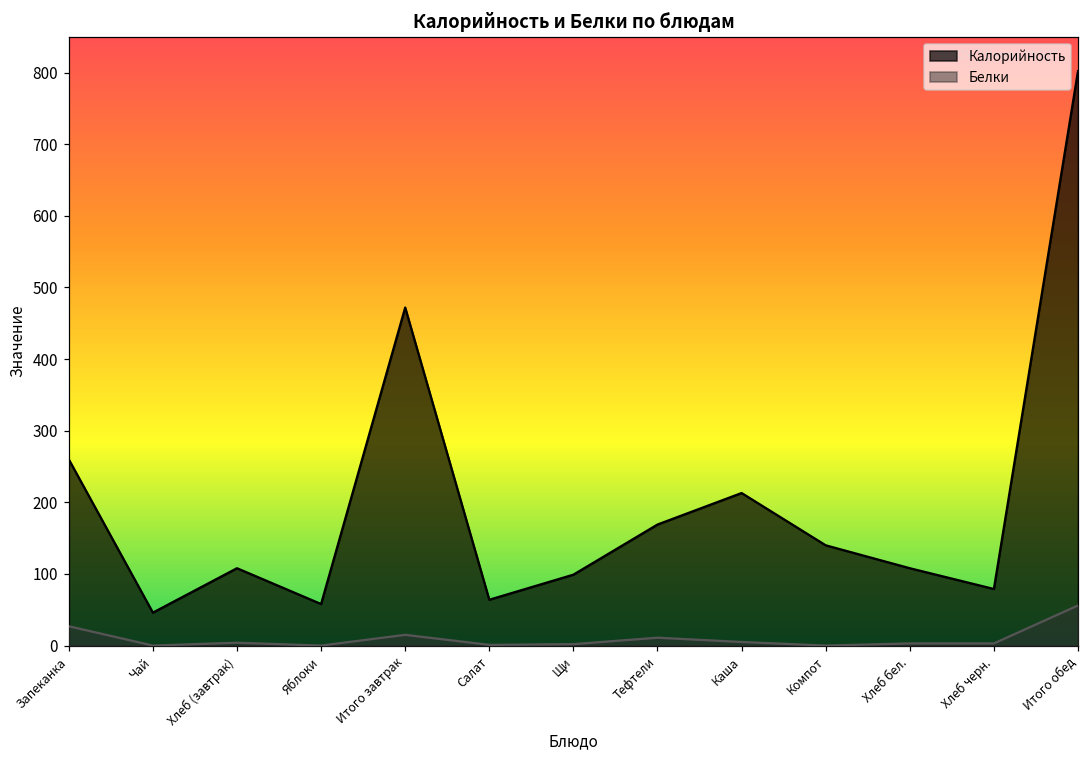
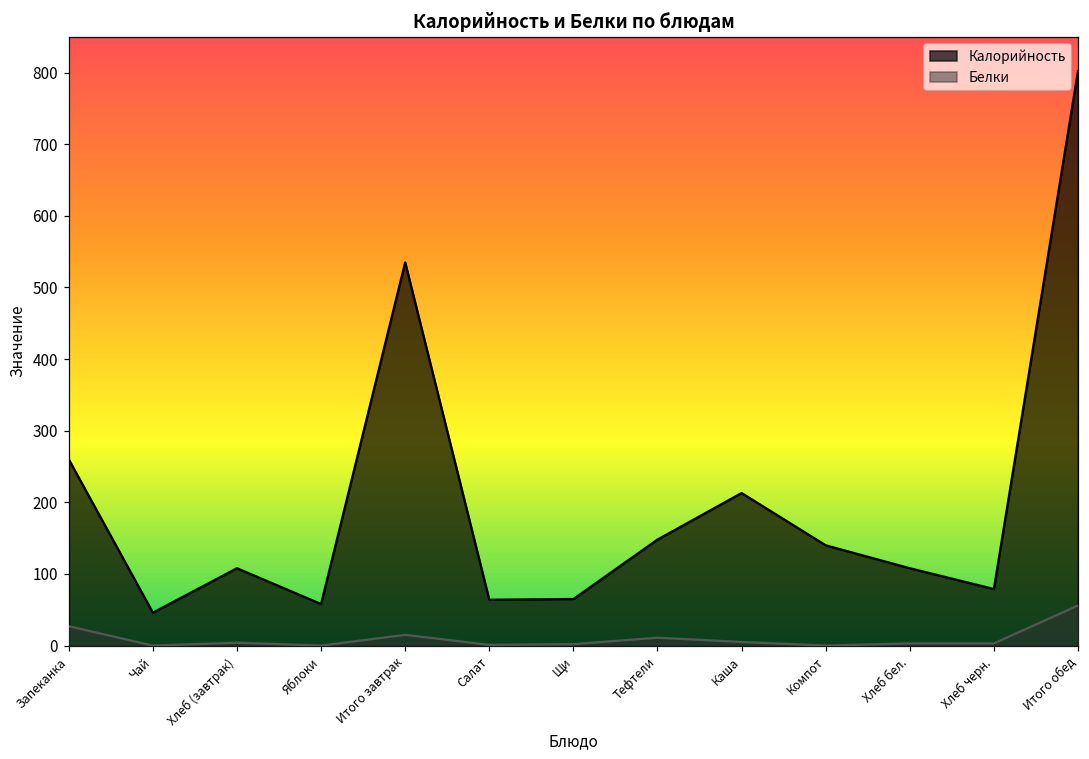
  {
    "Калорийность": {
      "Запеканка": 260,
      "Чай": 50,
      "Хлеб (завтрак)": 110,
      "Яблоки": 60,
-     "Итого завтрак": 470,
+     "Итого завтрак": 540,
      "Салат": 60,
-     "Щи": 100,
-     "Тефтели": 170,
+     "Щи": 70,
+     "Тефтели": 150,
      "Каша": 210,
      "Компот": 140,
      "Хлеб бел.": 110,
      "Хлеб черн.": 80
    },
    "Белки": {
      "Запеканка": 30,
      "Чай": 0,
      "Хлеб (завтрак)": 0,
      "Яблоки": 0,
      "Итого завтрак": 20,
      "Салат": 0,
      "Щи": 0,
      "Тефтели": 10,
      "Каша": 10,
      "Компот": 0,
      "Хлеб бел.": 0,
      "Хлеб черн.": 0,
      "Итого обед": 60
    }
  }
